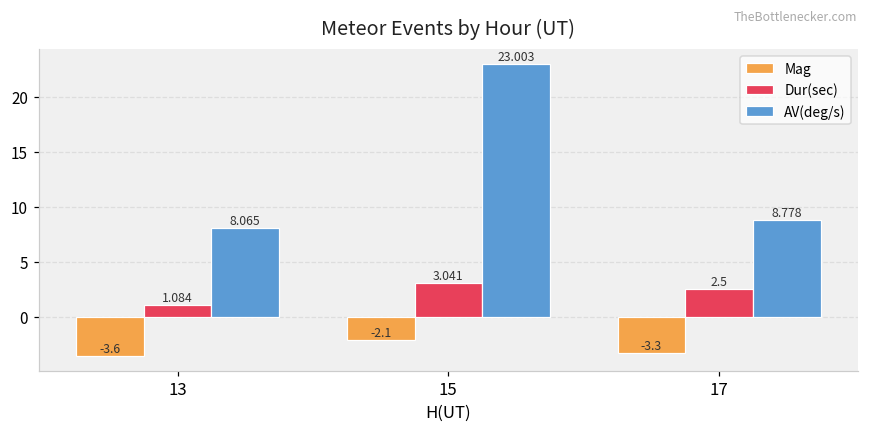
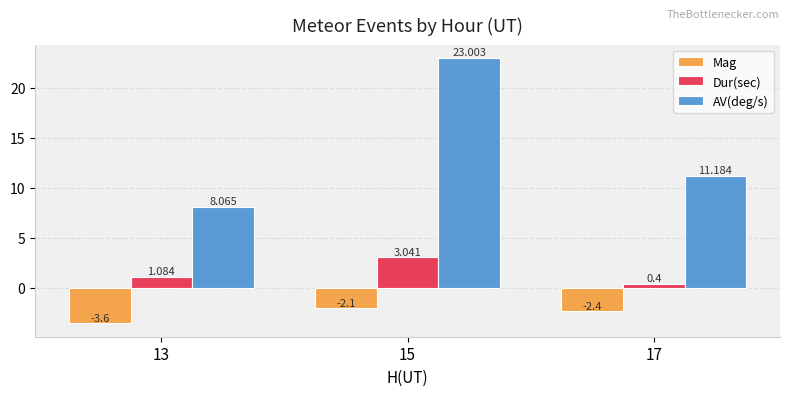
  {
    "Mag": {
      "13": -3.6,
      "15": -2.1,
-     "17": -3.3
+     "17": -2.4
    },
    "Dur(sec)": {
      "13": 1.084,
      "15": 3.041,
-     "17": 2.5
+     "17": 0.4
    },
    "AV(deg/s)": {
      "13": 8.065,
      "15": 23.003,
-     "17": 8.778
+     "17": 11.184
    }
  }
